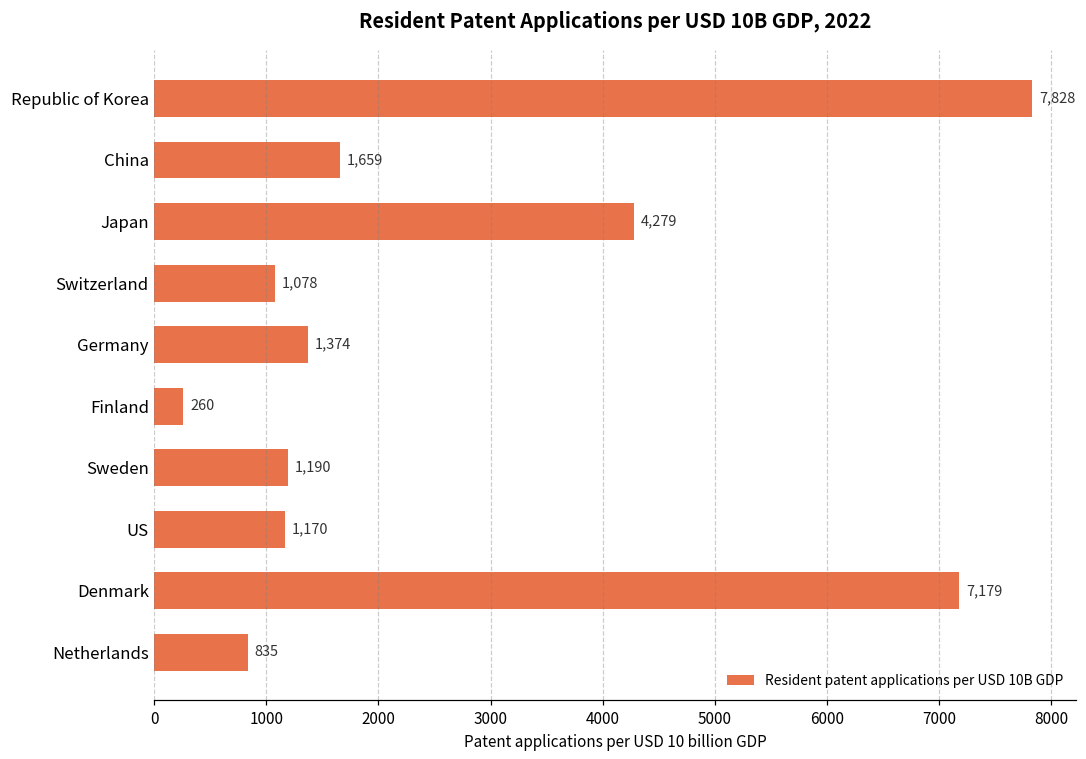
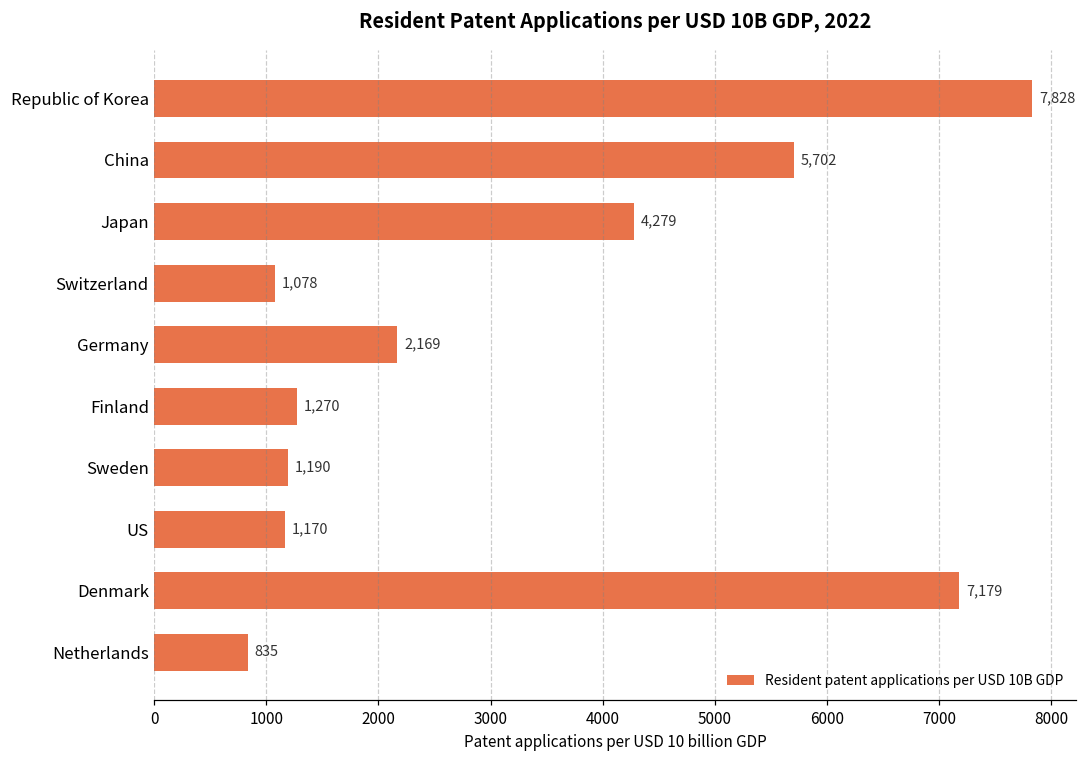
  {
    "Republic of Korea": "7,828",
-   "China": "1,659",
+   "China": "5,702",
    "Japan": "4,279",
    "Switzerland": "1,078",
-   "Germany": "1,374",
-   "Finland": "260",
+   "Germany": "2,169",
+   "Finland": "1,270",
    "Sweden": "1,190",
    "US": "1,170",
    "Denmark": "7,179",
    "Netherlands": "835"
  }
